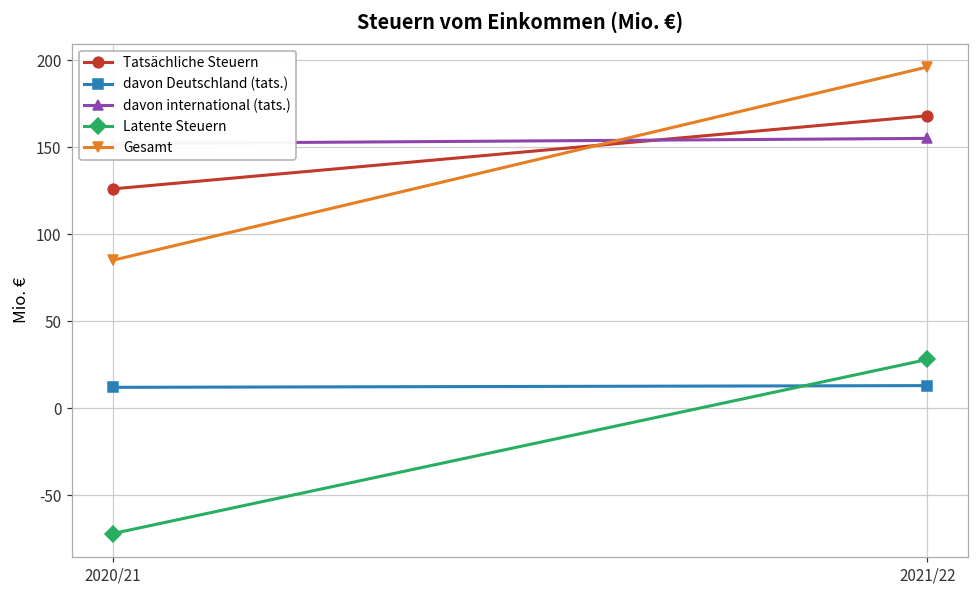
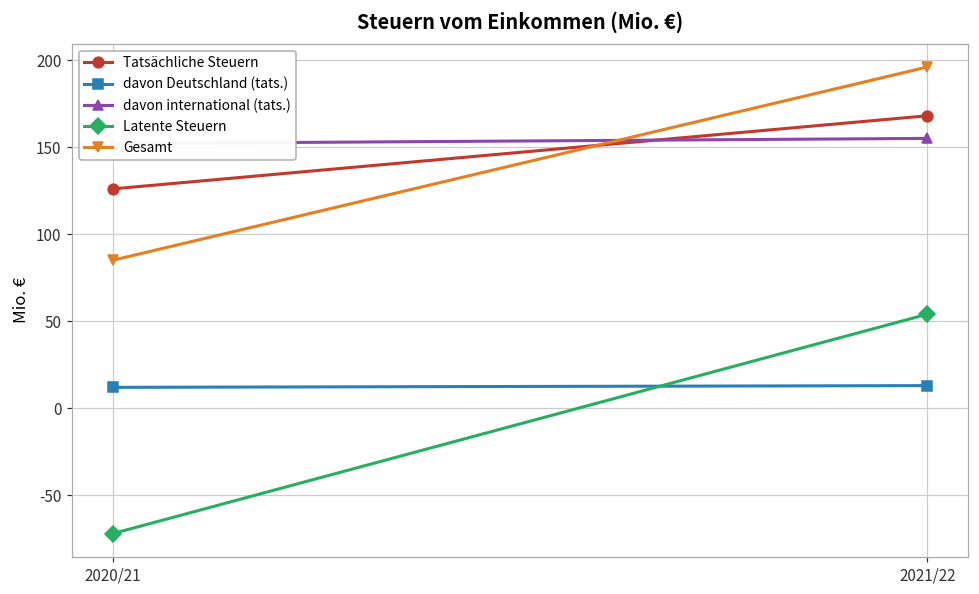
  {
    "Tatsächliche Steuern": {
      "2020/21": 126,
      "2021/22": 168
    },
    "davon Deutschland (tats.)": {
      "2020/21": 12,
      "2021/22": 13
    },
    "davon international (tats.)": {
      "2021/22": 155
    },
    "Latente Steuern": {
      "2020/21": -72,
-     "2021/22": 28
+     "2021/22": 54
    },
    "Gesamt": {
      "2020/21": 85,
      "2021/22": 196
    }
  }
